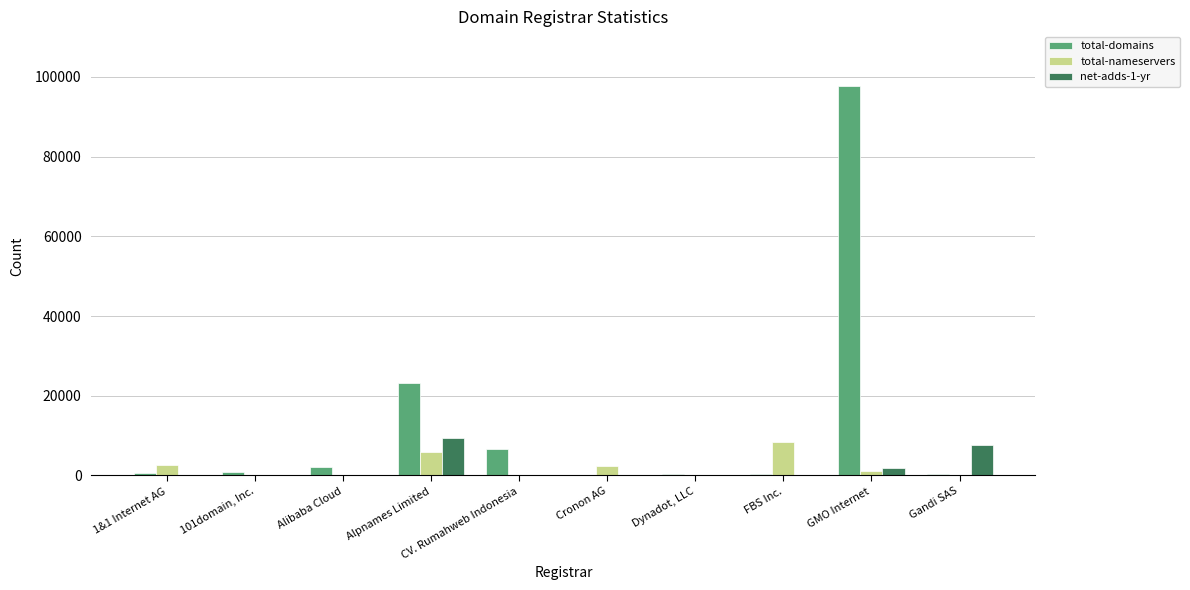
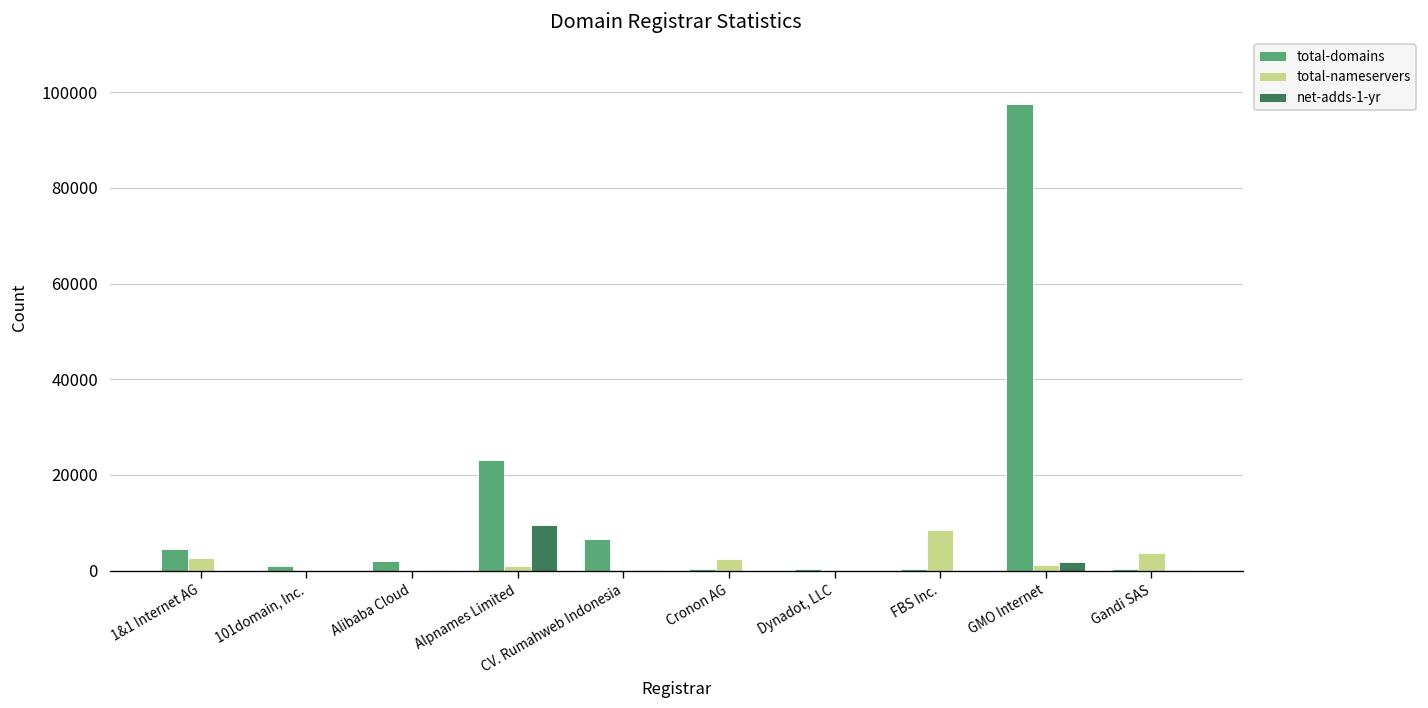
  {
    "total-domains": {
-     "1&1 Internet AG": 1000,
+     "1&1 Internet AG": 5000,
      "101domain, Inc.": 1000,
      "Alibaba Cloud": 2000,
      "Alpnames Limited": 23000,
      "CV. Rumahweb Indonesia": 7000,
      "GMO Internet": 98000
    },
    "total-nameservers": {
      "1&1 Internet AG": 3000,
-     "Alpnames Limited": 6000,
+     "Alpnames Limited": 1000,
      "Cronon AG": 2000,
      "FBS Inc.": 9000,
      "GMO Internet": 1000,
-     "Gandi SAS": 0
+     "Gandi SAS": 4000
    },
    "net-adds-1-yr": {
      "Alpnames Limited": 9000,
      "GMO Internet": 2000,
-     "Gandi SAS": 8000
+     "Gandi SAS": 0
    }
  }
